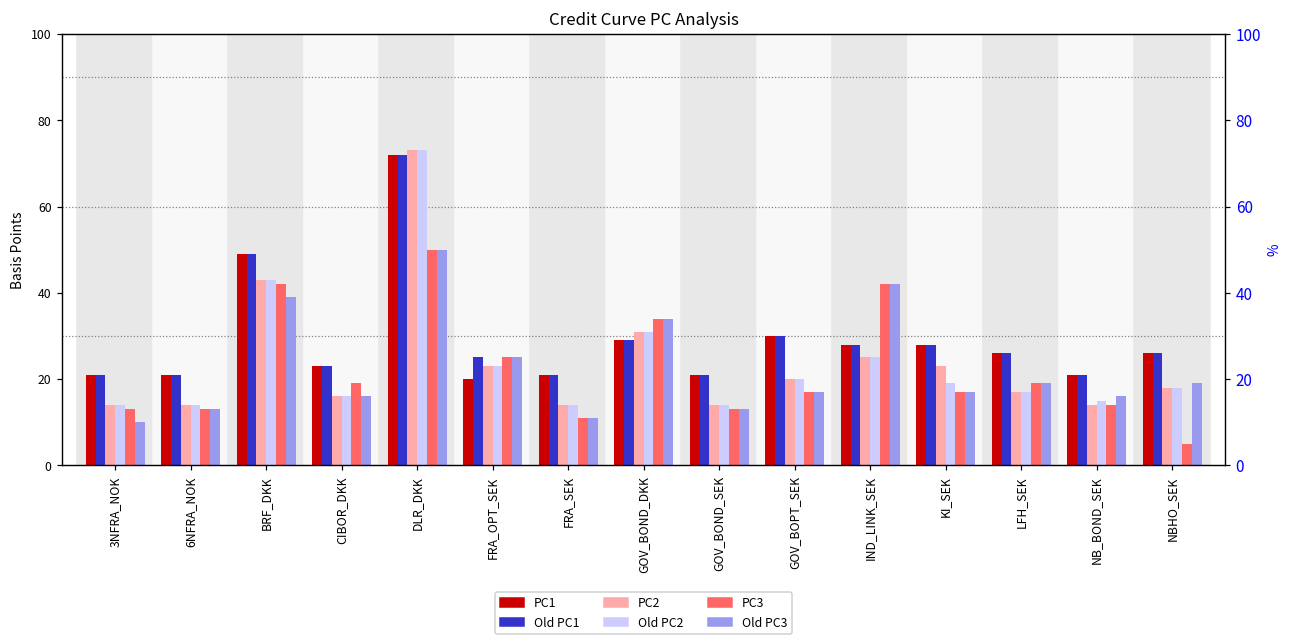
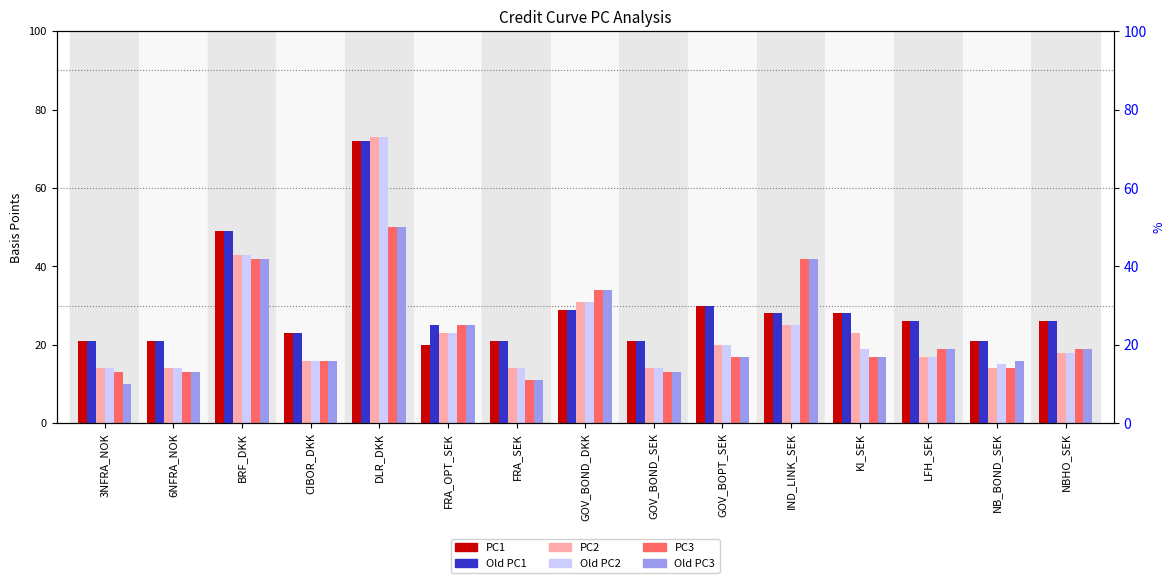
  {
    "PC1": {
      "3NFRA_NOK": 21,
      "6NFRA_NOK": 21,
      "BRF_DKK": 49,
      "CIBOR_DKK": 23,
      "DLR_DKK": 72,
      "FRA_OPT_SEK": 20,
      "FRA_SEK": 21,
      "GOV_BOND_DKK": 29,
      "GOV_BOND_SEK": 21,
      "GOV_BOPT_SEK": 30,
      "IND_LINK_SEK": 28,
      "KI_SEK": 28,
      "LFH_SEK": 26,
      "NB_BOND_SEK": 21,
      "NBHO_SEK": 26
    },
    "Old PC1": {
      "3NFRA_NOK": 21,
      "6NFRA_NOK": 21,
      "BRF_DKK": 49,
      "CIBOR_DKK": 23,
      "DLR_DKK": 72,
      "FRA_OPT_SEK": 25,
      "FRA_SEK": 21,
      "GOV_BOND_DKK": 29,
      "GOV_BOND_SEK": 21,
      "GOV_BOPT_SEK": 30,
      "IND_LINK_SEK": 28,
      "KI_SEK": 28,
      "LFH_SEK": 26,
      "NB_BOND_SEK": 21,
      "NBHO_SEK": 26
    },
    "PC2": {
      "3NFRA_NOK": 14,
      "6NFRA_NOK": 14,
      "BRF_DKK": 43,
      "CIBOR_DKK": 16,
      "DLR_DKK": 73,
      "FRA_OPT_SEK": 23,
      "FRA_SEK": 14,
      "GOV_BOND_DKK": 31,
      "GOV_BOND_SEK": 14,
      "GOV_BOPT_SEK": 20,
      "IND_LINK_SEK": 25,
      "KI_SEK": 23,
      "LFH_SEK": 17,
      "NB_BOND_SEK": 14,
      "NBHO_SEK": 18
    },
    "Old PC2": {
      "3NFRA_NOK": 14,
      "6NFRA_NOK": 14,
      "BRF_DKK": 43,
      "CIBOR_DKK": 16,
      "DLR_DKK": 73,
      "FRA_OPT_SEK": 23,
      "FRA_SEK": 14,
      "GOV_BOND_DKK": 31,
      "GOV_BOND_SEK": 14,
      "GOV_BOPT_SEK": 20,
      "IND_LINK_SEK": 25,
      "KI_SEK": 19,
      "LFH_SEK": 17,
      "NB_BOND_SEK": 15,
      "NBHO_SEK": 18
    },
    "PC3": {
      "3NFRA_NOK": 13,
      "6NFRA_NOK": 13,
      "BRF_DKK": 42,
-     "CIBOR_DKK": 19,
+     "CIBOR_DKK": 16,
      "DLR_DKK": 50,
      "FRA_OPT_SEK": 25,
      "FRA_SEK": 11,
      "GOV_BOND_DKK": 34,
      "GOV_BOND_SEK": 13,
      "GOV_BOPT_SEK": 17,
      "IND_LINK_SEK": 42,
      "KI_SEK": 17,
      "LFH_SEK": 19,
      "NB_BOND_SEK": 14,
-     "NBHO_SEK": 5
+     "NBHO_SEK": 19
    },
    "Old PC3": {
      "3NFRA_NOK": 10,
      "6NFRA_NOK": 13,
-     "BRF_DKK": 39,
+     "BRF_DKK": 42,
      "CIBOR_DKK": 16,
      "DLR_DKK": 50,
      "FRA_OPT_SEK": 25,
      "FRA_SEK": 11,
      "GOV_BOND_DKK": 34,
      "GOV_BOND_SEK": 13,
      "GOV_BOPT_SEK": 17,
      "IND_LINK_SEK": 42,
      "KI_SEK": 17,
      "LFH_SEK": 19,
      "NB_BOND_SEK": 16,
      "NBHO_SEK": 19
    }
  }
